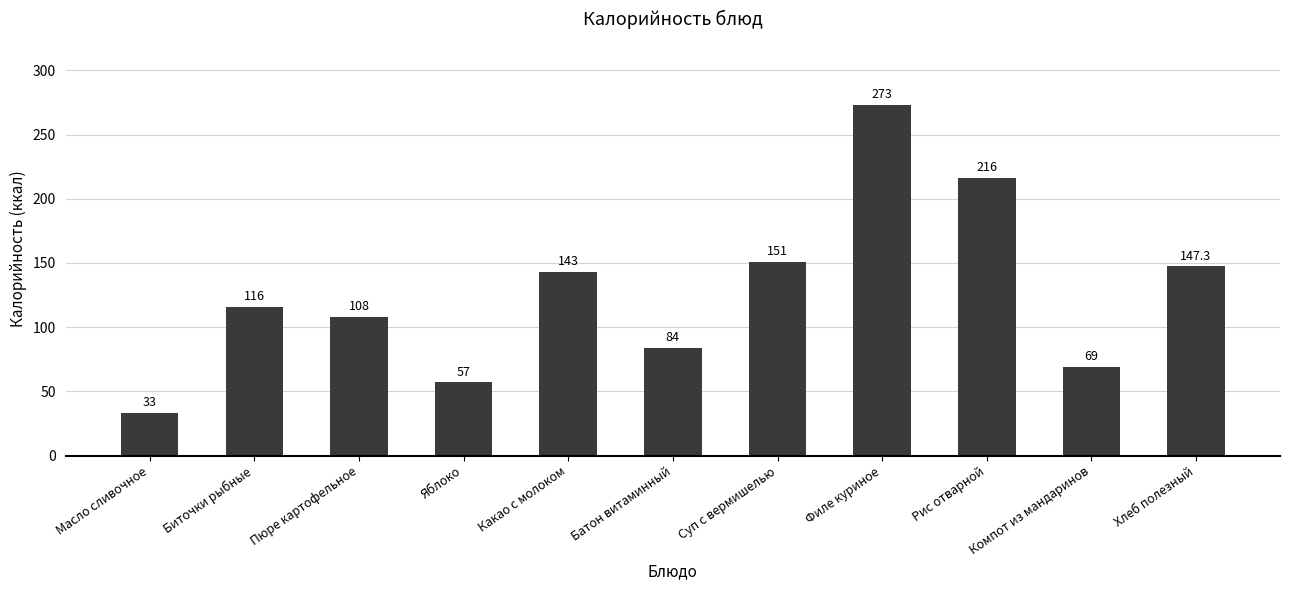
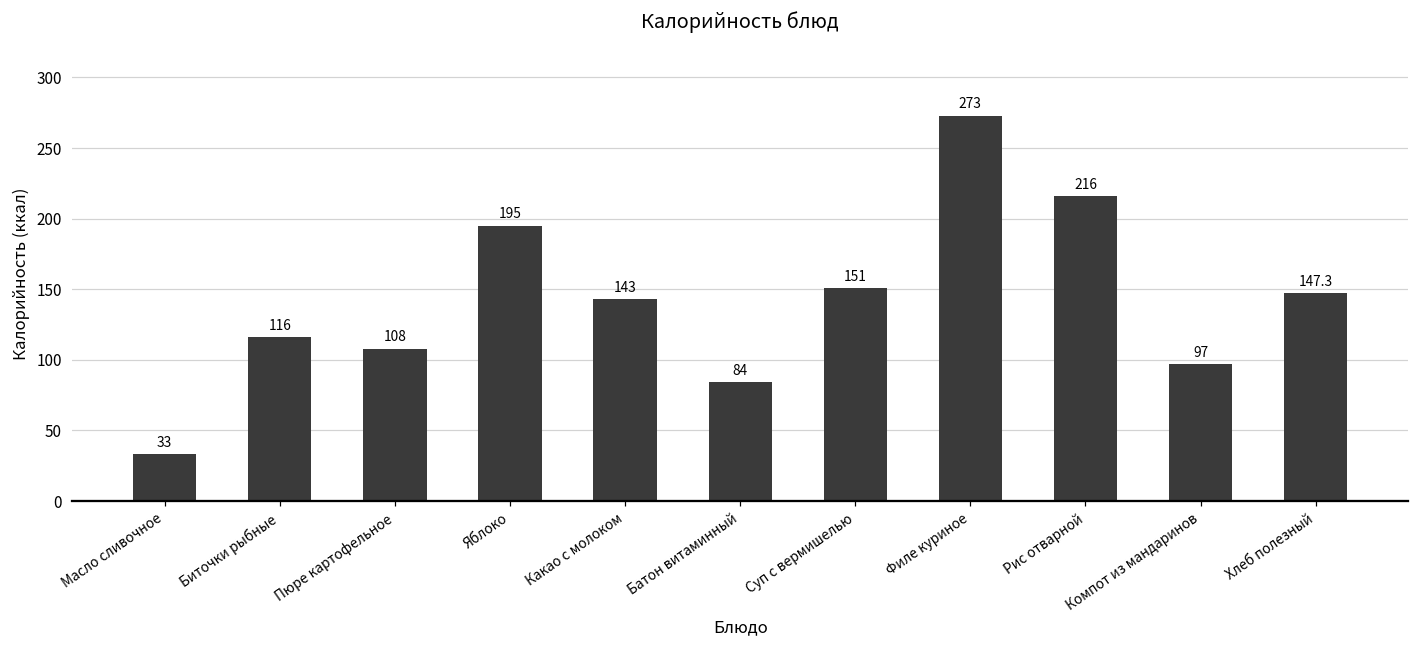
  {
    "Масло сливочное": 33,
    "Биточки рыбные": 116,
    "Пюре картофельное": 108,
-   "Яблоко": 57,
+   "Яблоко": 195,
    "Какао с молоком": 143,
    "Батон витаминный": 84,
    "Суп с вермишелью": 151,
    "Филе куриное": 273,
    "Рис отварной": 216,
-   "Компот из мандаринов": 69,
+   "Компот из мандаринов": 97,
    "Хлеб полезный": 147.3
  }
